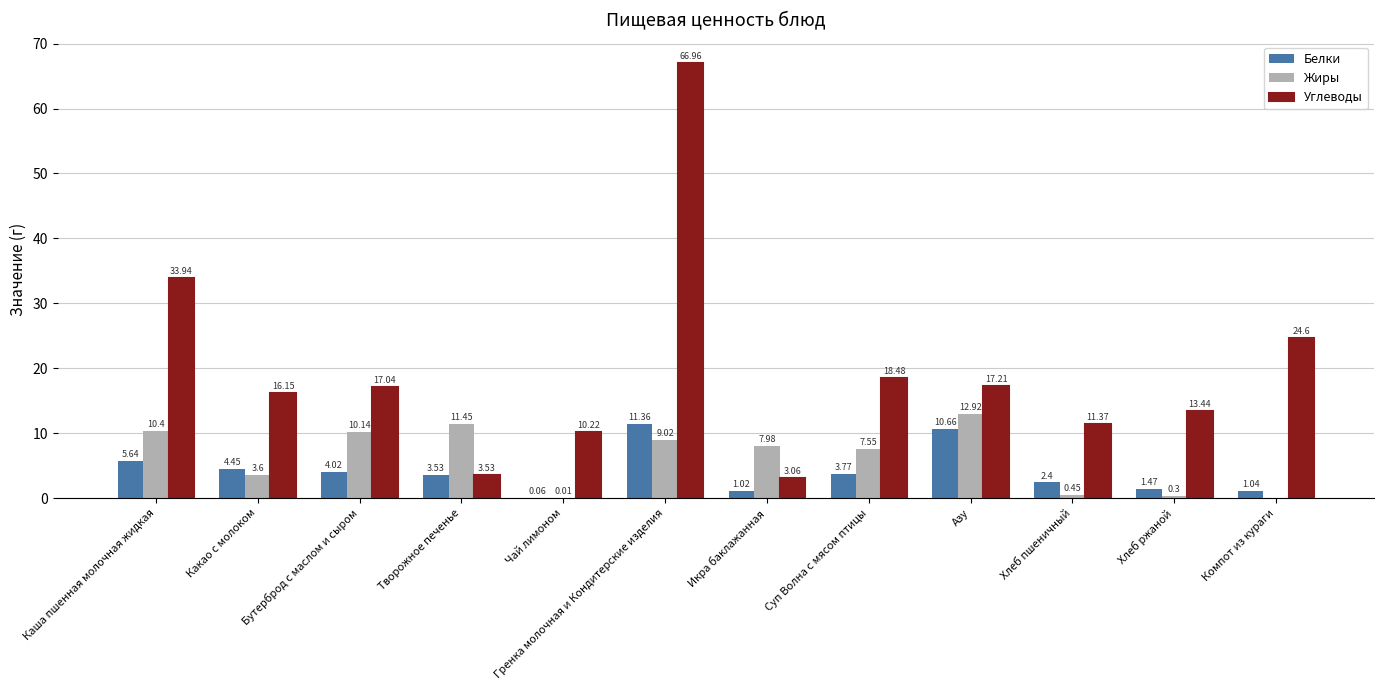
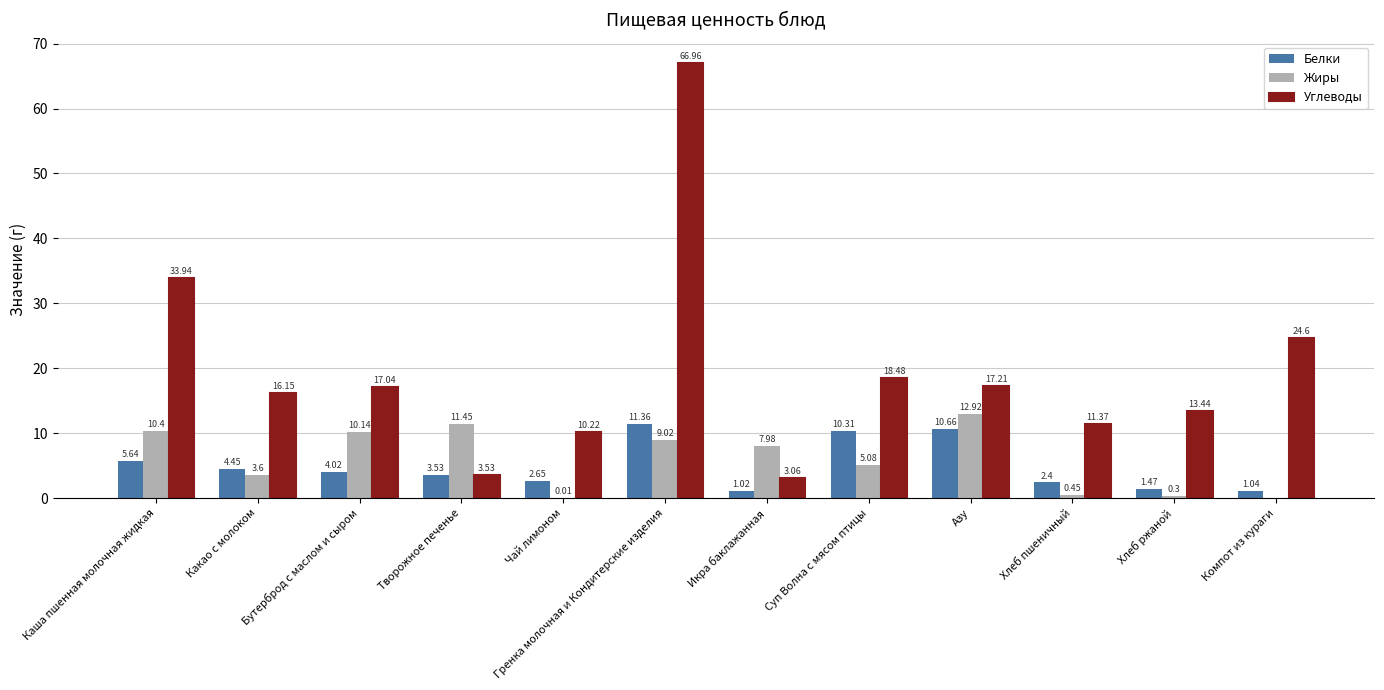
  {
    "Белки": {
      "Каша пшенная молочная жидкая": 5.64,
      "Какао с молоком": 4.45,
      "Бутерброд с маслом и сыром": 4.02,
      "Творожное печенье": 3.53,
-     "Чай лимоном": 0.06,
+     "Чай лимоном": 2.65,
      "Гренка молочная и Кондитерские изделия": 11.36,
      "Икра баклажанная": 1.02,
-     "Суп Волна с мясом птицы": 3.77,
+     "Суп Волна с мясом птицы": 10.31,
      "Азу": 10.66,
      "Хлеб пшеничный": 2.4,
      "Хлеб ржаной": 1.47,
      "Компот из кураги": 1.04
    },
    "Жиры": {
      "Каша пшенная молочная жидкая": 10.4,
      "Какао с молоком": 3.6,
      "Бутерброд с маслом и сыром": 10.14,
      "Творожное печенье": 11.45,
      "Чай лимоном": 0.01,
      "Гренка молочная и Кондитерские изделия": 9.02,
      "Икра баклажанная": 7.98,
-     "Суп Волна с мясом птицы": 7.55,
+     "Суп Волна с мясом птицы": 5.08,
      "Азу": 12.92,
      "Хлеб пшеничный": 0.45,
      "Хлеб ржаной": 0.3
    },
    "Углеводы": {
      "Каша пшенная молочная жидкая": 33.94,
      "Какао с молоком": 16.15,
      "Бутерброд с маслом и сыром": 17.04,
      "Творожное печенье": 3.53,
      "Чай лимоном": 10.22,
      "Гренка молочная и Кондитерские изделия": 66.96,
      "Икра баклажанная": 3.06,
      "Суп Волна с мясом птицы": 18.48,
      "Азу": 17.21,
      "Хлеб пшеничный": 11.37,
      "Хлеб ржаной": 13.44,
      "Компот из кураги": 24.6
    }
  }
